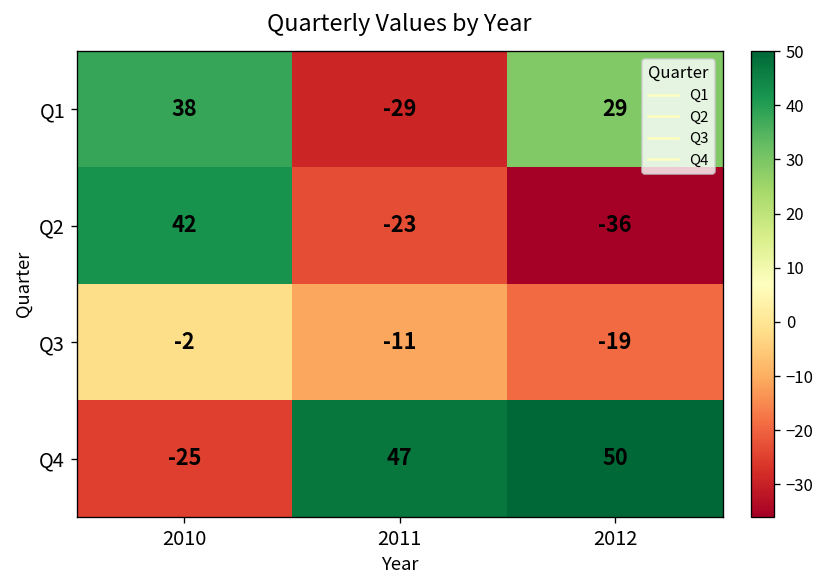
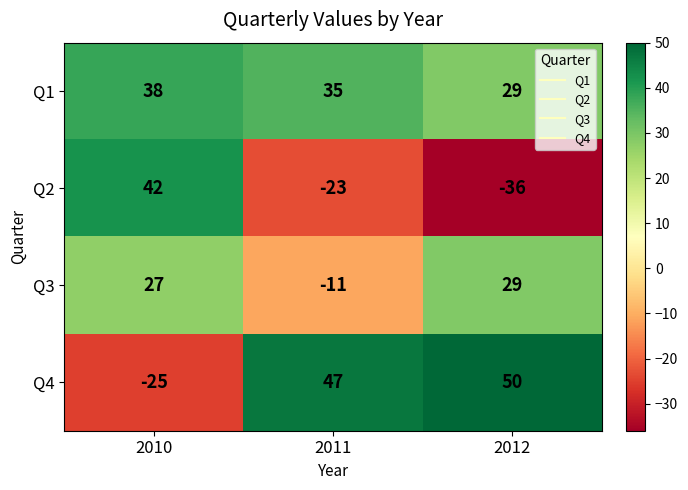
  {
    "Q1": {
      "2010": 38,
-     "2011": -29,
+     "2011": 35,
      "2012": 29
    },
    "Q2": {
      "2010": 42,
      "2011": -23,
      "2012": -36
    },
    "Q3": {
-     "2010": -2,
+     "2010": 27,
      "2011": -11,
-     "2012": -19
+     "2012": 29
    },
    "Q4": {
      "2010": -25,
      "2011": 47,
      "2012": 50
    }
  }
